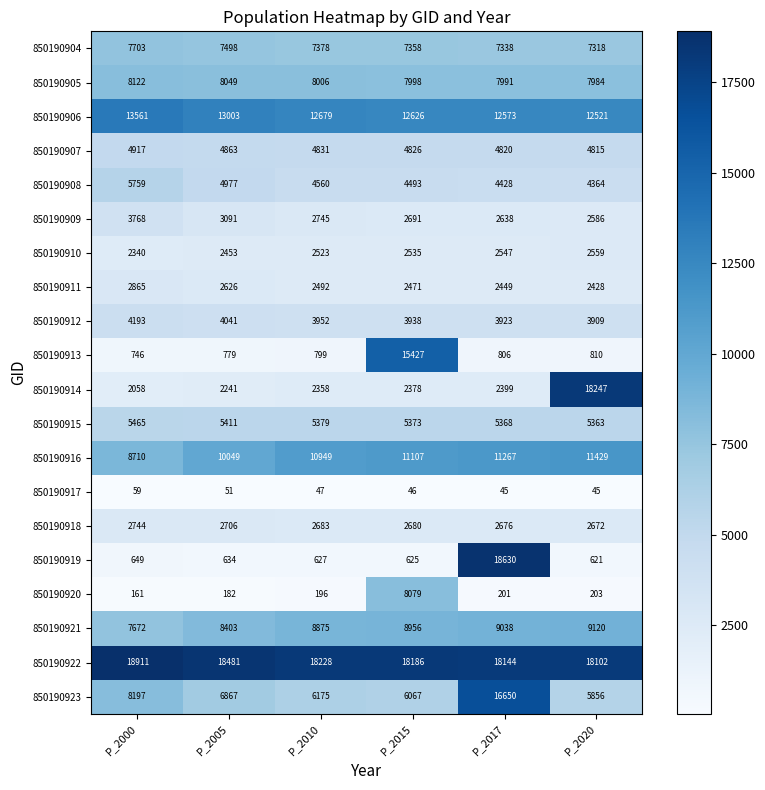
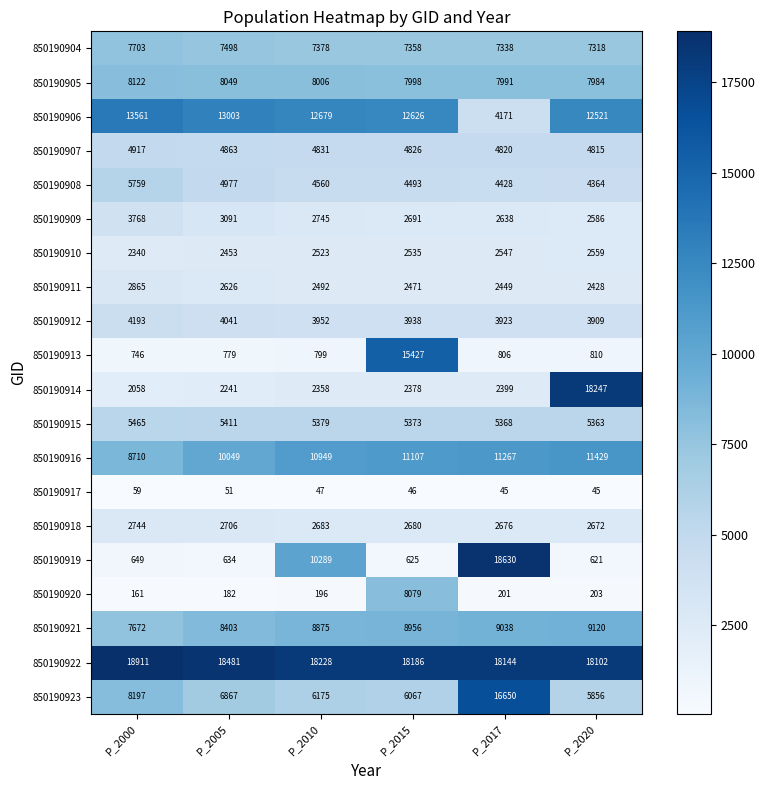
  {
    "850190904": {
      "P_2000": 7703,
      "P_2005": 7498,
      "P_2010": 7378,
      "P_2015": 7358,
      "P_2017": 7338,
      "P_2020": 7318
    },
    "850190905": {
      "P_2000": 8122,
      "P_2005": 8049,
      "P_2010": 8006,
      "P_2015": 7998,
      "P_2017": 7991,
      "P_2020": 7984
    },
    "850190906": {
      "P_2000": 13561,
      "P_2005": 13003,
      "P_2010": 12679,
      "P_2015": 12626,
-     "P_2017": 12573,
+     "P_2017": 4171,
      "P_2020": 12521
    },
    "850190907": {
      "P_2000": 4917,
      "P_2005": 4863,
      "P_2010": 4831,
      "P_2015": 4826,
      "P_2017": 4820,
      "P_2020": 4815
    },
    "850190908": {
      "P_2000": 5759,
      "P_2005": 4977,
      "P_2010": 4560,
      "P_2015": 4493,
      "P_2017": 4428,
      "P_2020": 4364
    },
    "850190909": {
      "P_2000": 3768,
      "P_2005": 3091,
      "P_2010": 2745,
      "P_2015": 2691,
      "P_2017": 2638,
      "P_2020": 2586
    },
    "850190910": {
      "P_2000": 2340,
      "P_2005": 2453,
      "P_2010": 2523,
      "P_2015": 2535,
      "P_2017": 2547,
      "P_2020": 2559
    },
    "850190911": {
      "P_2000": 2865,
      "P_2005": 2626,
      "P_2010": 2492,
      "P_2015": 2471,
      "P_2017": 2449,
      "P_2020": 2428
    },
    "850190912": {
      "P_2000": 4193,
      "P_2005": 4041,
      "P_2010": 3952,
      "P_2015": 3938,
      "P_2017": 3923,
      "P_2020": 3909
    },
    "850190913": {
      "P_2000": 746,
      "P_2005": 779,
      "P_2010": 799,
      "P_2015": 15427,
      "P_2017": 806,
      "P_2020": 810
    },
    "850190914": {
      "P_2000": 2058,
      "P_2005": 2241,
      "P_2010": 2358,
      "P_2015": 2378,
      "P_2017": 2399,
      "P_2020": 18247
    },
    "850190915": {
      "P_2000": 5465,
      "P_2005": 5411,
      "P_2010": 5379,
      "P_2015": 5373,
      "P_2017": 5368,
      "P_2020": 5363
    },
    "850190916": {
      "P_2000": 8710,
      "P_2005": 10049,
      "P_2010": 10949,
      "P_2015": 11107,
      "P_2017": 11267,
      "P_2020": 11429
    },
    "850190917": {
      "P_2000": 59,
      "P_2005": 51,
      "P_2010": 47,
      "P_2015": 46,
      "P_2017": 45,
      "P_2020": 45
    },
    "850190918": {
      "P_2000": 2744,
      "P_2005": 2706,
      "P_2010": 2683,
      "P_2015": 2680,
      "P_2017": 2676,
      "P_2020": 2672
    },
    "850190919": {
      "P_2000": 649,
      "P_2005": 634,
-     "P_2010": 627,
+     "P_2010": 10289,
      "P_2015": 625,
      "P_2017": 18630,
      "P_2020": 621
    },
    "850190920": {
      "P_2000": 161,
      "P_2005": 182,
      "P_2010": 196,
      "P_2015": 8079,
      "P_2017": 201,
      "P_2020": 203
    },
    "850190921": {
      "P_2000": 7672,
      "P_2005": 8403,
      "P_2010": 8875,
      "P_2015": 8956,
      "P_2017": 9038,
      "P_2020": 9120
    },
    "850190922": {
      "P_2000": 18911,
      "P_2005": 18481,
      "P_2010": 18228,
      "P_2015": 18186,
      "P_2017": 18144,
      "P_2020": 18102
    },
    "850190923": {
      "P_2000": 8197,
      "P_2005": 6867,
      "P_2010": 6175,
      "P_2015": 6067,
      "P_2017": 16650,
      "P_2020": 5856
    }
  }
